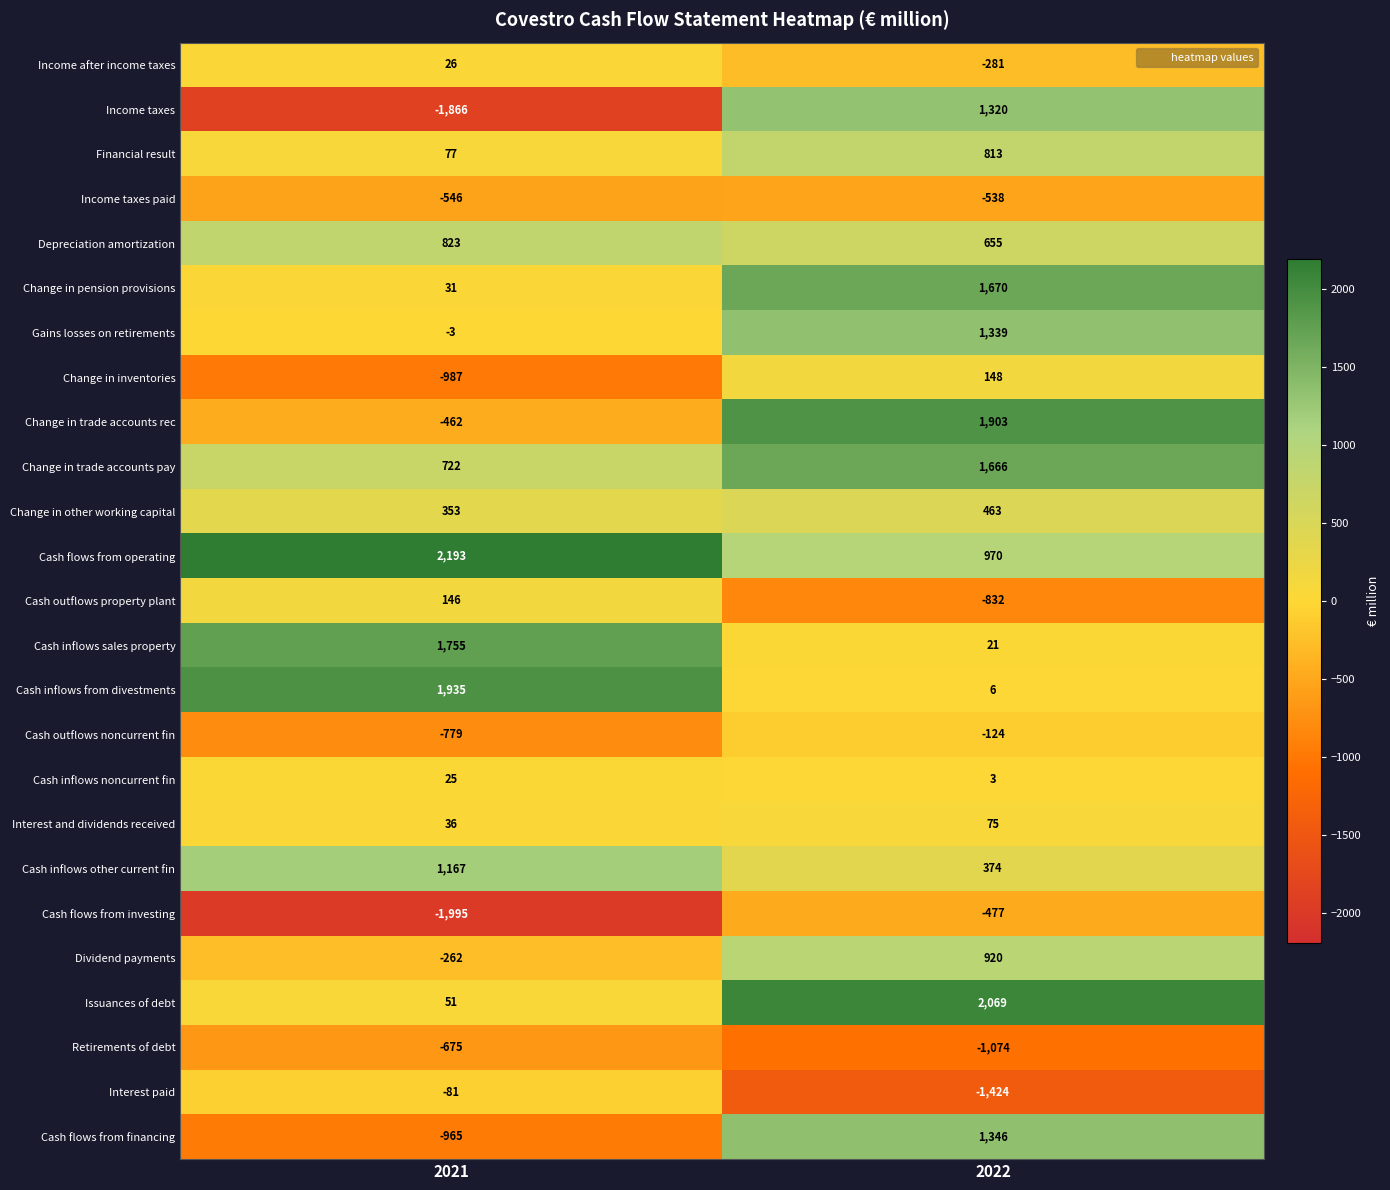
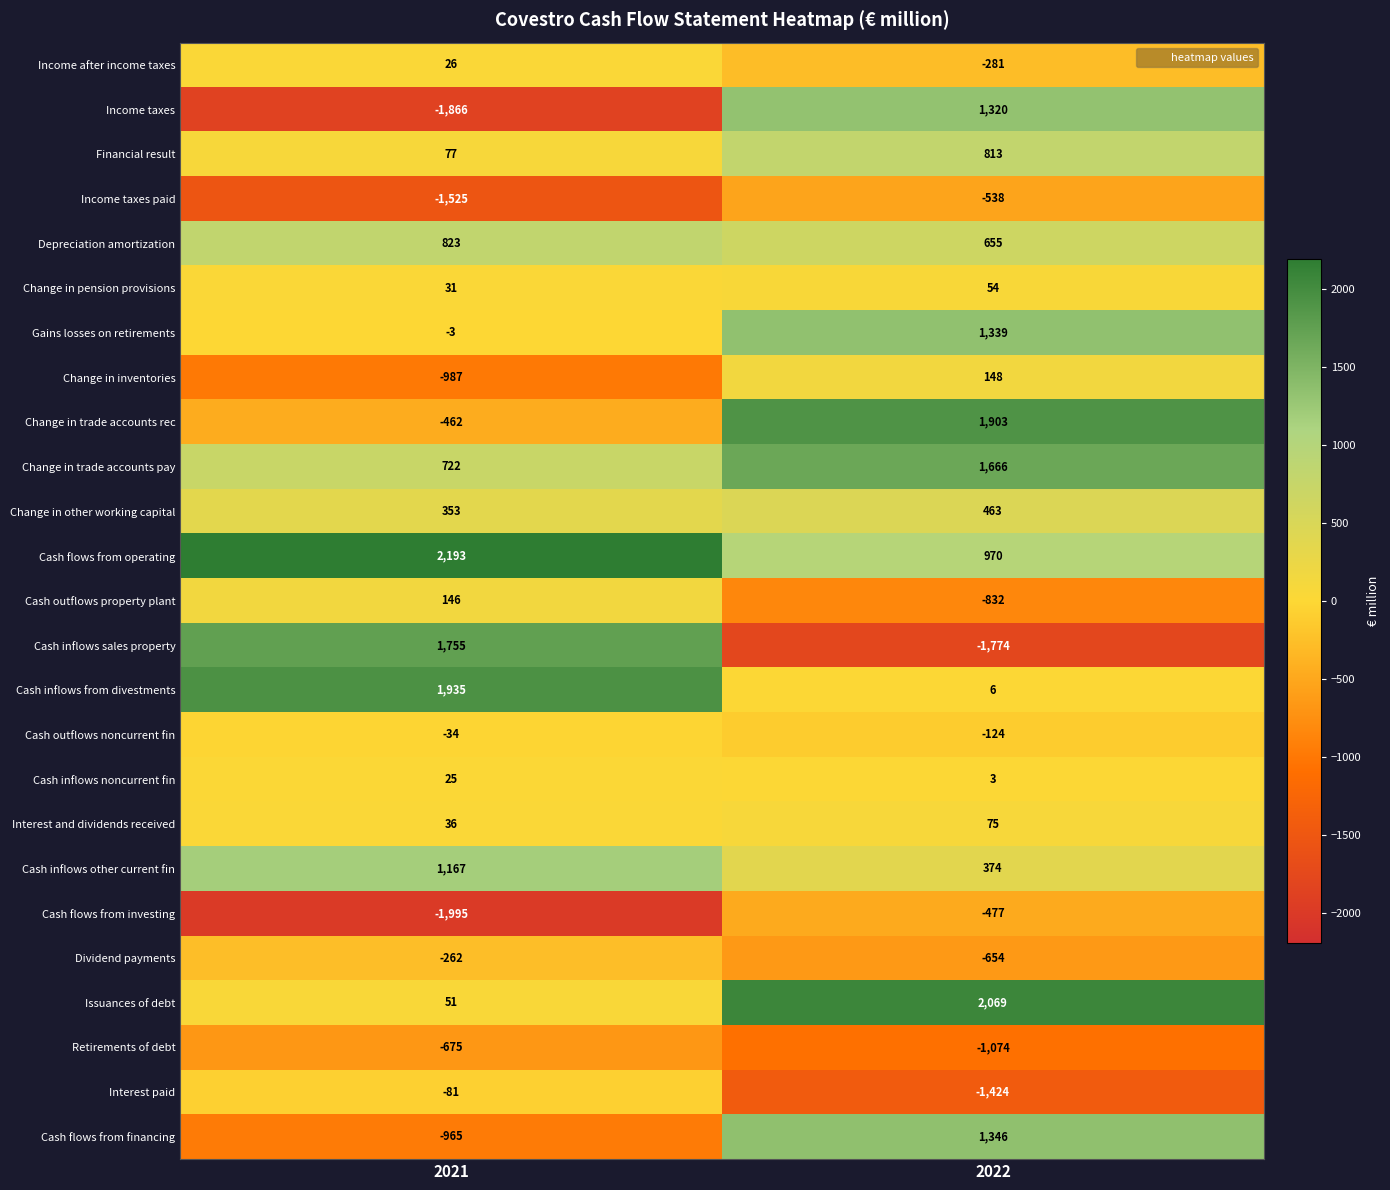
  {
    "Income after income taxes": {
      "2021": "26",
      "2022": "-281"
    },
    "Income taxes": {
      "2021": "-1,866",
      "2022": "1,320"
    },
    "Financial result": {
      "2021": "77",
      "2022": "813"
    },
    "Income taxes paid": {
-     "2021": "-546",
+     "2021": "-1,525",
      "2022": "-538"
    },
    "Depreciation amortization": {
      "2021": "823",
      "2022": "655"
    },
    "Change in pension provisions": {
      "2021": "31",
-     "2022": "1,670"
+     "2022": "54"
    },
    "Gains losses on retirements": {
      "2021": "-3",
      "2022": "1,339"
    },
    "Change in inventories": {
      "2021": "-987",
      "2022": "148"
    },
    "Change in trade accounts rec": {
      "2021": "-462",
      "2022": "1,903"
    },
    "Change in trade accounts pay": {
      "2021": "722",
      "2022": "1,666"
    },
    "Change in other working capital": {
      "2021": "353",
      "2022": "463"
    },
    "Cash flows from operating": {
      "2021": "2,193",
      "2022": "970"
    },
    "Cash outflows property plant": {
      "2021": "146",
      "2022": "-832"
    },
    "Cash inflows sales property": {
      "2021": "1,755",
-     "2022": "21"
+     "2022": "-1,774"
    },
    "Cash inflows from divestments": {
      "2021": "1,935",
      "2022": "6"
    },
    "Cash outflows noncurrent fin": {
-     "2021": "-779",
+     "2021": "-34",
      "2022": "-124"
    },
    "Cash inflows noncurrent fin": {
      "2021": "25",
      "2022": "3"
    },
    "Interest and dividends received": {
      "2021": "36",
      "2022": "75"
    },
    "Cash inflows other current fin": {
      "2021": "1,167",
      "2022": "374"
    },
    "Cash flows from investing": {
      "2021": "-1,995",
      "2022": "-477"
    },
    "Dividend payments": {
      "2021": "-262",
-     "2022": "920"
+     "2022": "-654"
    },
    "Issuances of debt": {
      "2021": "51",
      "2022": "2,069"
    },
    "Retirements of debt": {
      "2021": "-675",
      "2022": "-1,074"
    },
    "Interest paid": {
      "2021": "-81",
      "2022": "-1,424"
    },
    "Cash flows from financing": {
      "2021": "-965",
      "2022": "1,346"
    }
  }
